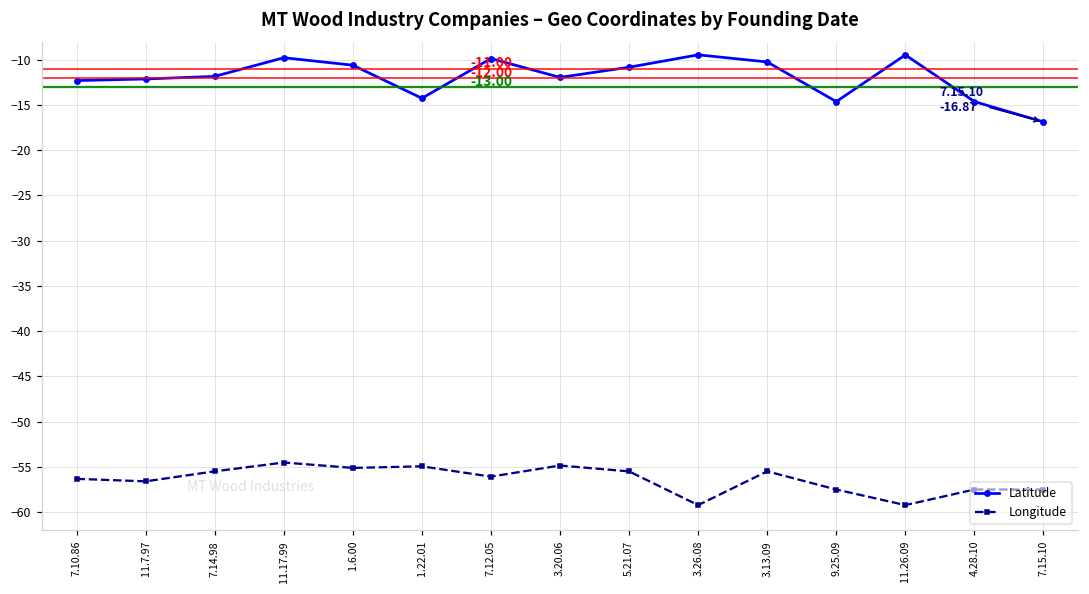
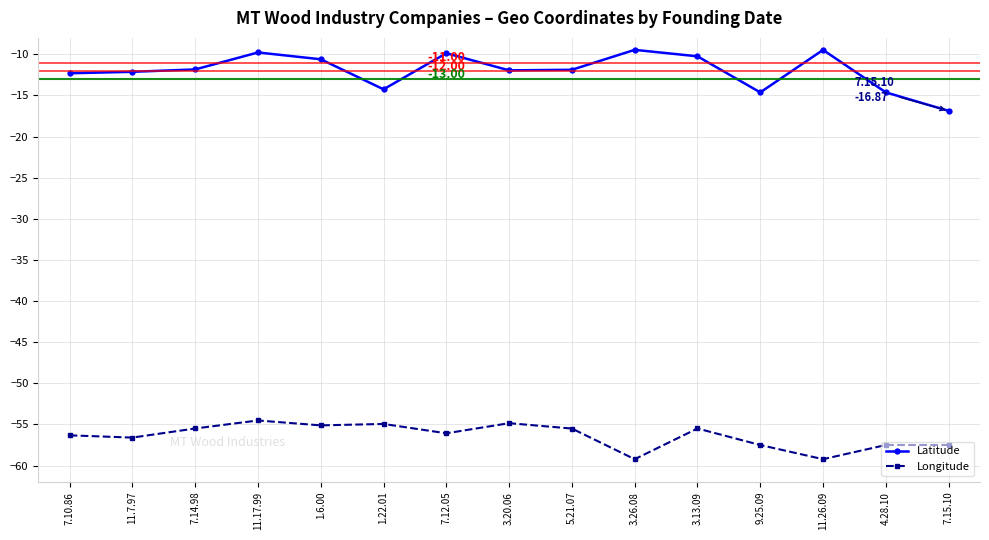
  {
    "Latitude": {
      "7.10.86": -12,
      "11.7.97": -12,
      "7.14.98": -12,
      "11.17.99": -10,
      "1.6.00": -11,
      "1.22.01": -14,
      "3.20.06": -12,
-     "5.21.07": -11,
+     "5.21.07": -12,
      "3.26.08": -9,
      "3.13.09": -10,
      "9.25.09": -15,
      "11.26.09": -9,
      "7.15.10": -17
    },
    "Longitude": {
      "7.10.86": -56,
      "11.7.97": -57,
      "7.14.98": -55,
      "11.17.99": -55,
      "1.6.00": -55,
      "1.22.01": -55,
      "7.12.05": -56,
      "3.20.06": -55,
      "5.21.07": -55,
      "3.26.08": -59,
      "3.13.09": -55,
      "9.25.09": -58,
      "11.26.09": -59
    }
  }
